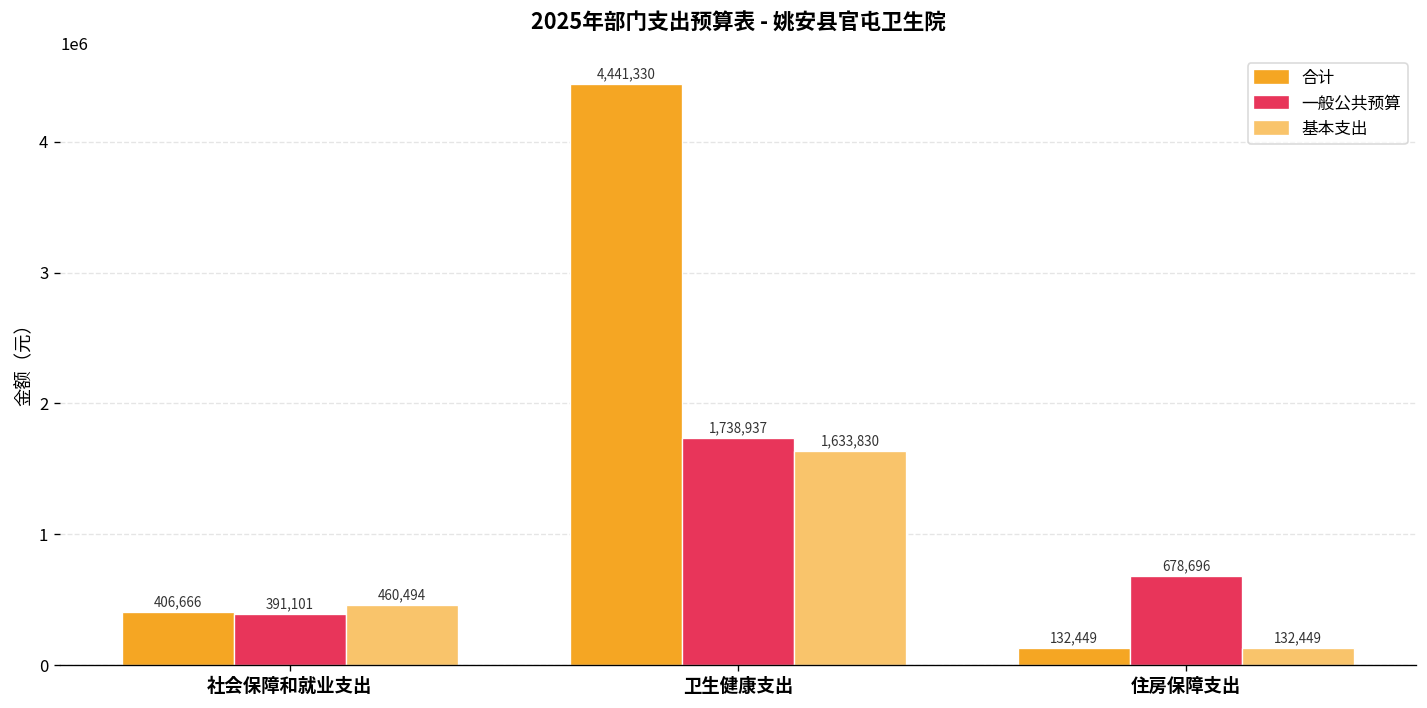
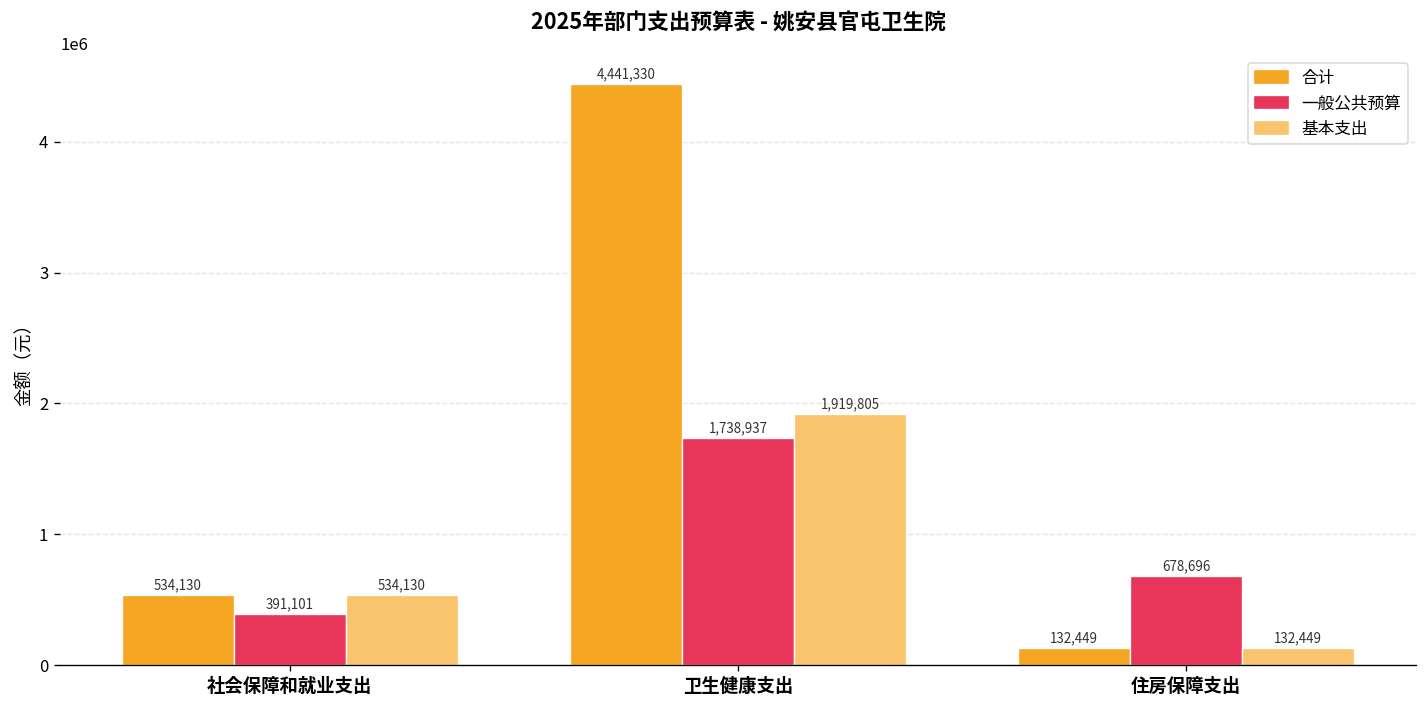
  {
    "合计": {
-     "社会保障和就业支出": "406,666",
+     "社会保障和就业支出": "534,130",
      "卫生健康支出": "4,441,330",
      "住房保障支出": "132,449"
    },
    "一般公共预算": {
      "社会保障和就业支出": "391,101",
      "卫生健康支出": "1,738,937",
      "住房保障支出": "678,696"
    },
    "基本支出": {
-     "社会保障和就业支出": "460,494",
-     "卫生健康支出": "1,633,830",
+     "社会保障和就业支出": "534,130",
+     "卫生健康支出": "1,919,805",
      "住房保障支出": "132,449"
    }
  }
